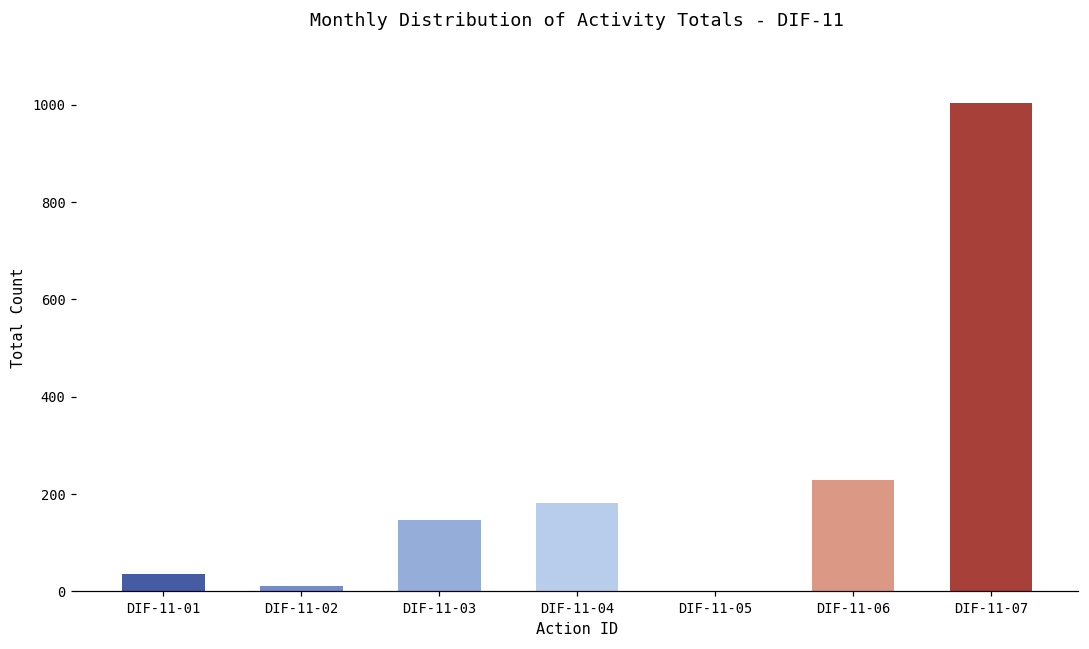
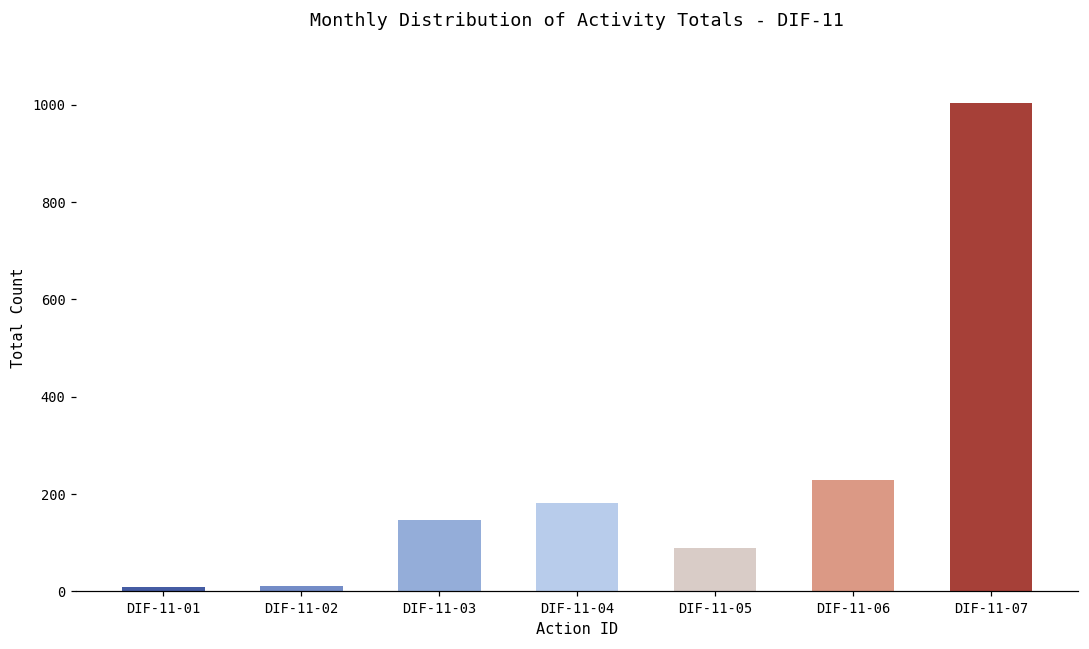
  {
-   "DIF-11-01": 40,
+   "DIF-11-01": 10,
    "DIF-11-02": 10,
    "DIF-11-03": 150,
    "DIF-11-04": 180,
-   "DIF-11-05": 0,
+   "DIF-11-05": 90,
    "DIF-11-06": 230,
    "DIF-11-07": 1000
  }
